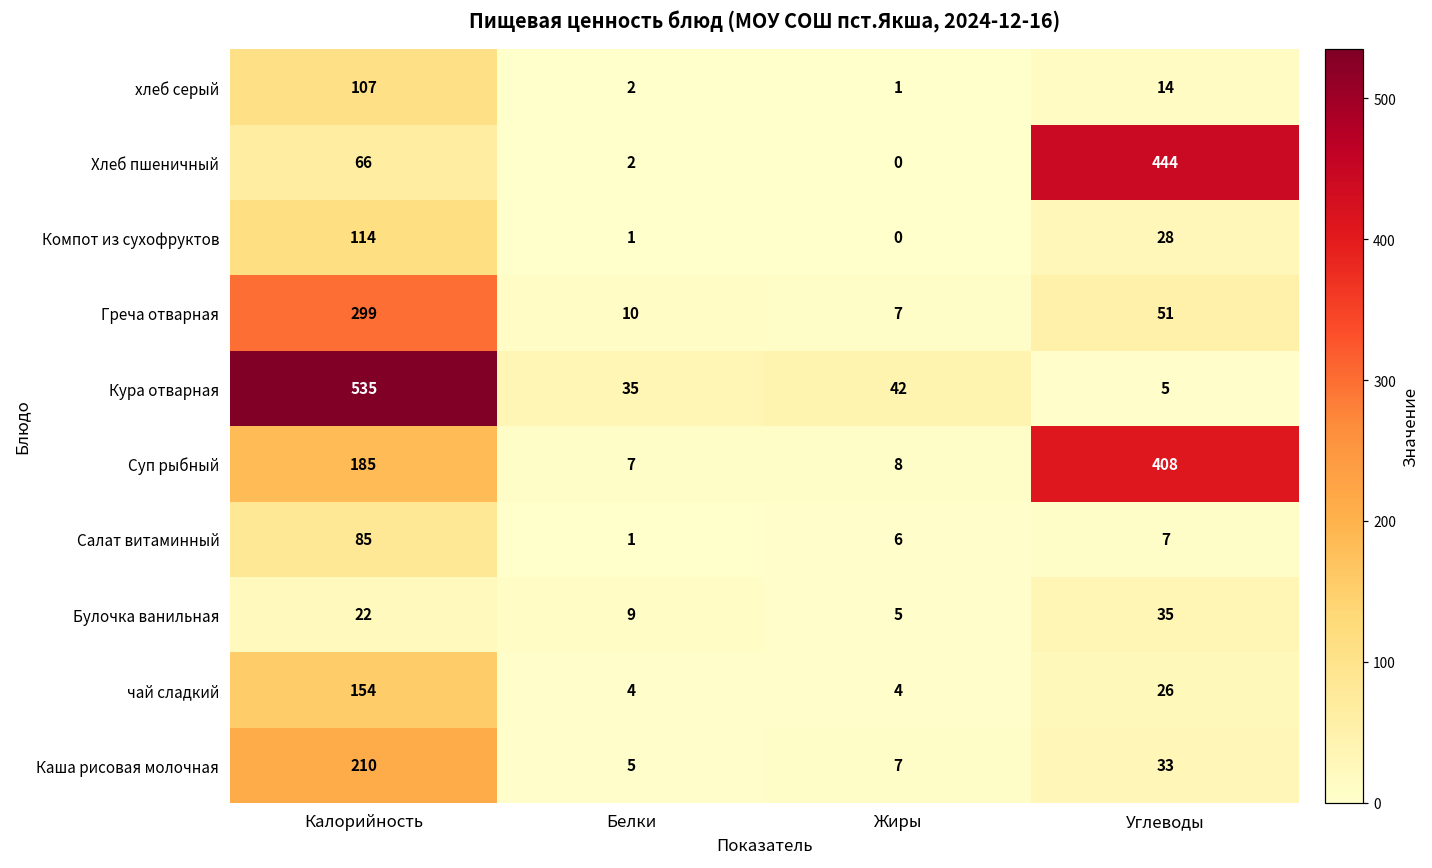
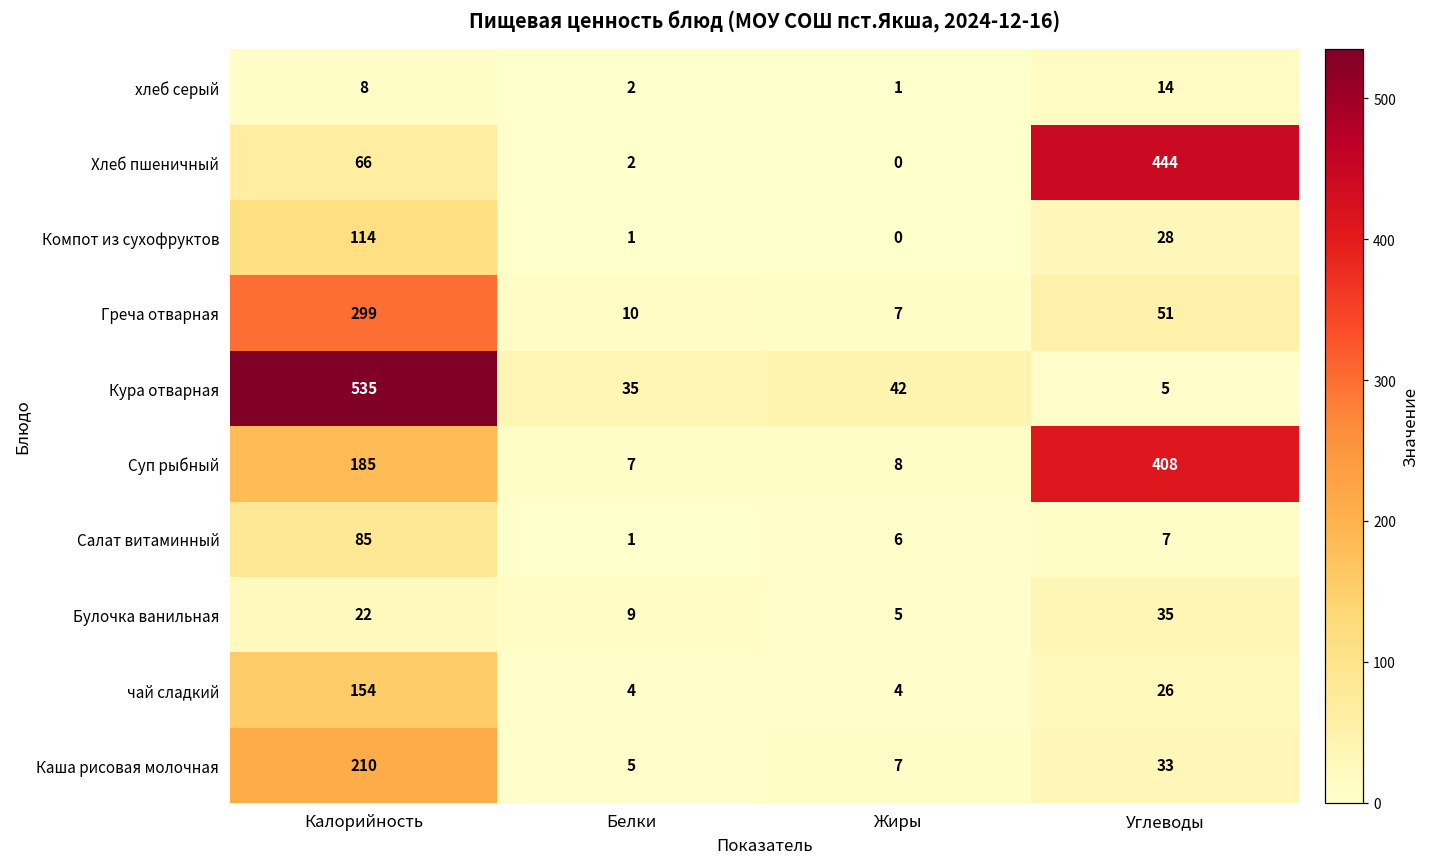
  {
    "хлеб серый": {
-     "Калорийность": 107,
+     "Калорийность": 8,
      "Белки": 2,
      "Жиры": 1,
      "Углеводы": 14
    },
    "Хлеб пшеничный": {
      "Калорийность": 66,
      "Белки": 2,
      "Жиры": 0,
      "Углеводы": 444
    },
    "Компот из сухофруктов": {
      "Калорийность": 114,
      "Белки": 1,
      "Жиры": 0,
      "Углеводы": 28
    },
    "Греча отварная": {
      "Калорийность": 299,
      "Белки": 10,
      "Жиры": 7,
      "Углеводы": 51
    },
    "Кура отварная": {
      "Калорийность": 535,
      "Белки": 35,
      "Жиры": 42,
      "Углеводы": 5
    },
    "Суп рыбный": {
      "Калорийность": 185,
      "Белки": 7,
      "Жиры": 8,
      "Углеводы": 408
    },
    "Салат витаминный": {
      "Калорийность": 85,
      "Белки": 1,
      "Жиры": 6,
      "Углеводы": 7
    },
    "Булочка ванильная": {
      "Калорийность": 22,
      "Белки": 9,
      "Жиры": 5,
      "Углеводы": 35
    },
    "чай сладкий": {
      "Калорийность": 154,
      "Белки": 4,
      "Жиры": 4,
      "Углеводы": 26
    },
    "Каша рисовая молочная": {
      "Калорийность": 210,
      "Белки": 5,
      "Жиры": 7,
      "Углеводы": 33
    }
  }
